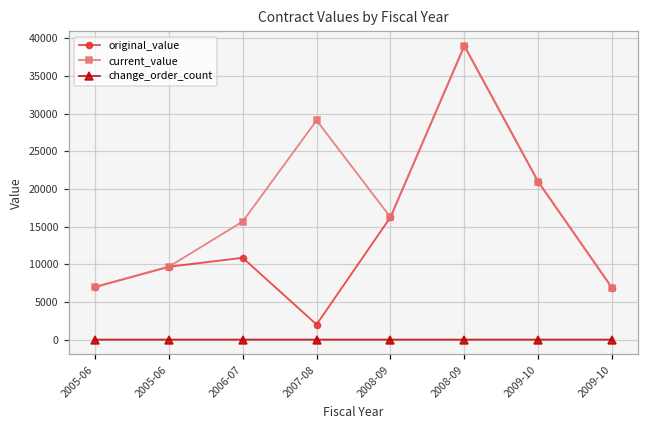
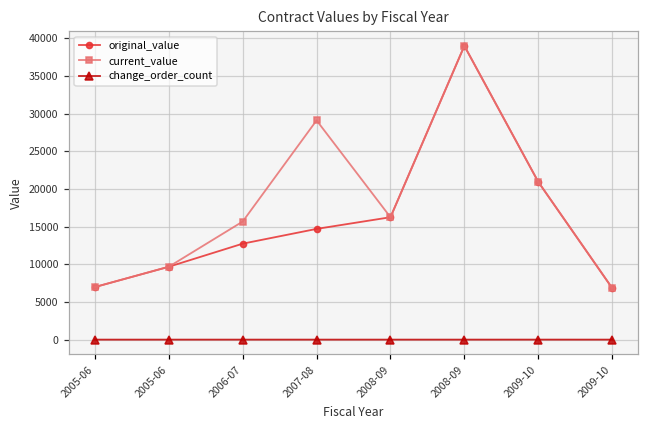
  {
    "original_value": {
-     "2006-07": 11000,
-     "2007-08": 2000
+     "2006-07": 13000,
+     "2007-08": 15000
    },
    "current_value": {
      "2006-07": 16000,
      "2007-08": 29000
    },
    "change_order_count": {
      "2006-07": 0,
      "2007-08": 0
    }
  }
